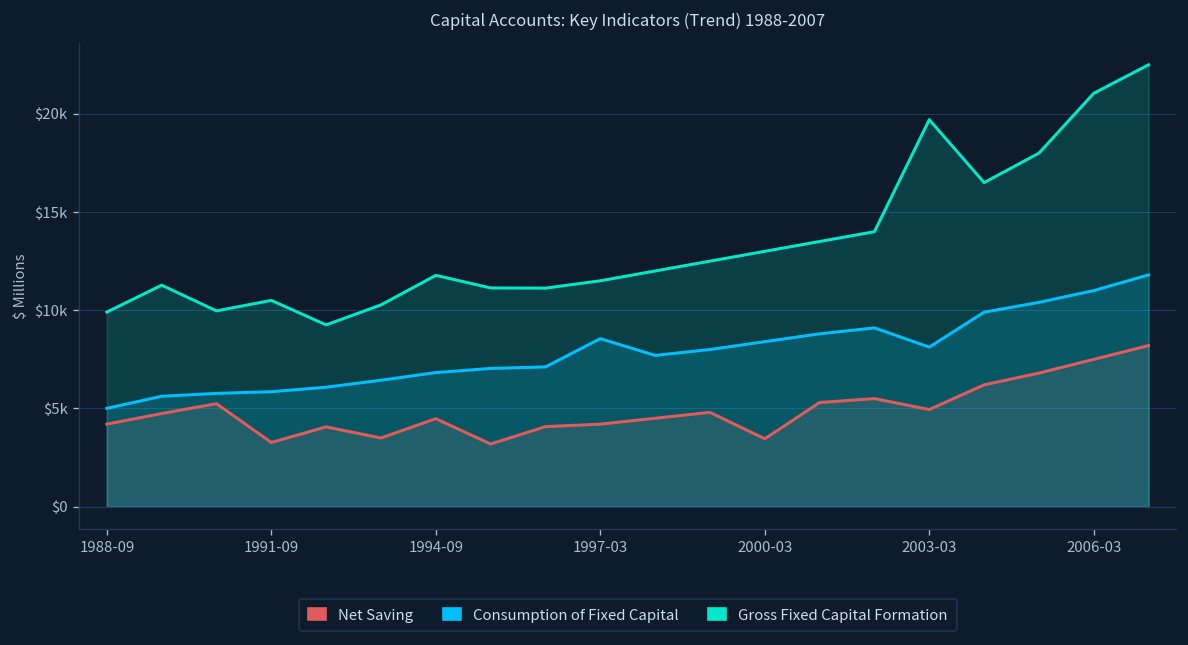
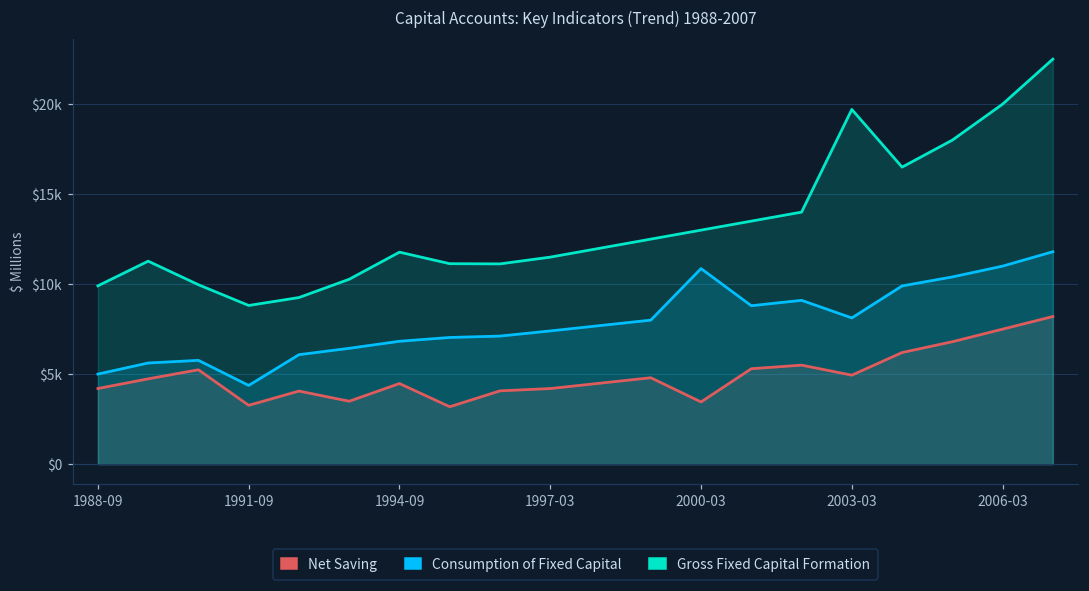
  {
    "Net Saving": {
      "1988-09": "$4200",
      "1991-09": "$3300",
      "1994-09": "$4500",
      "1997-03": "$4200",
      "2000-03": "$3500",
      "2003-03": "$4900",
      "2006-03": "$7500"
    },
    "Consumption of Fixed Capital": {
      "1988-09": "$5000",
-     "1991-09": "$5900",
+     "1991-09": "$4400",
      "1994-09": "$6800",
-     "1997-03": "$8600",
-     "2000-03": "$8400",
+     "1997-03": "$7400",
+     "2000-03": "$10900",
      "2003-03": "$8100",
      "2006-03": "$11000"
    },
    "Gross Fixed Capital Formation": {
      "1988-09": "$9900",
-     "1991-09": "$10500",
+     "1991-09": "$8800",
      "1994-09": "$11800",
      "1997-03": "$11500",
      "2000-03": "$13000",
      "2003-03": "$19700",
-     "2006-03": "$21000"
+     "2006-03": "$20000"
    }
  }
